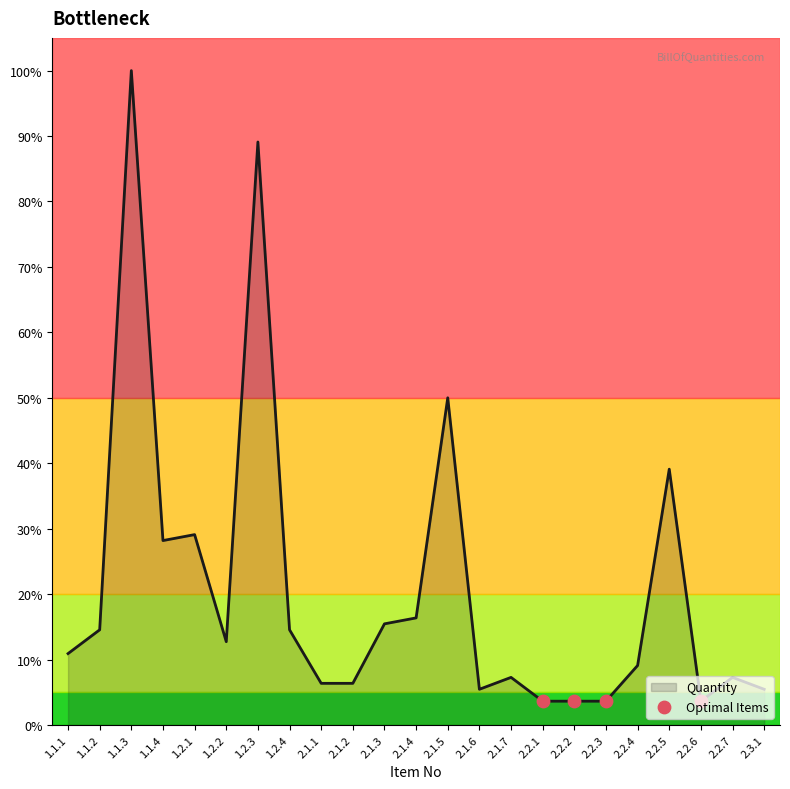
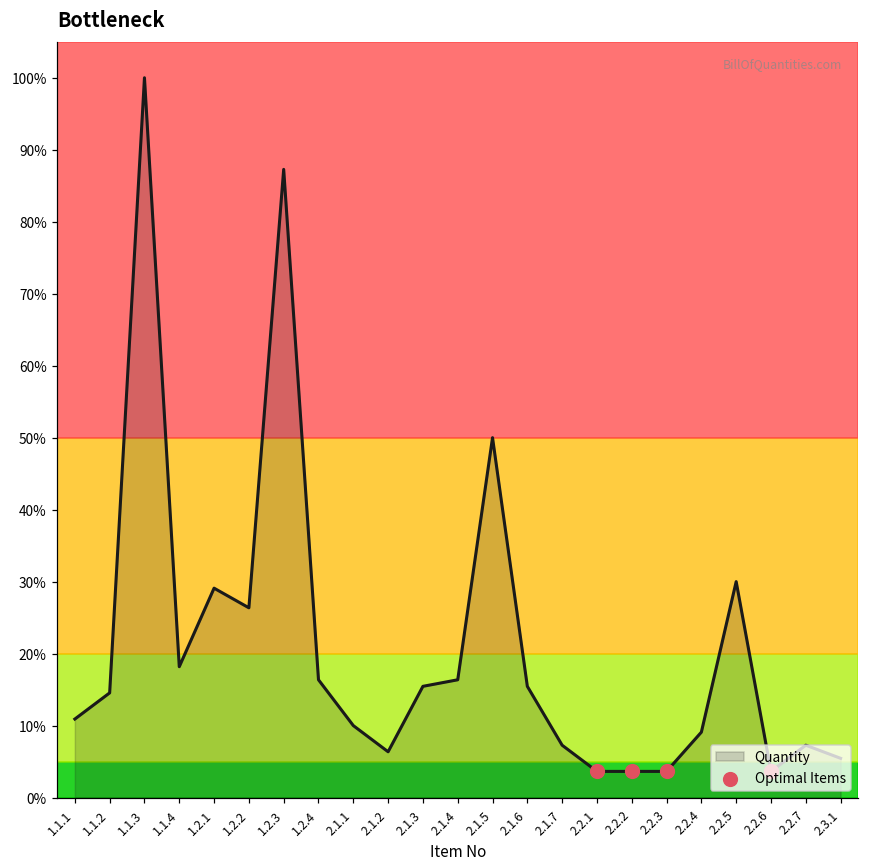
  {
    "Quantity": {
      "1.1.1": "11%",
      "1.1.2": "15%",
      "1.1.3": "100%",
-     "1.1.4": "28%",
+     "1.1.4": "18%",
      "1.2.1": "29%",
-     "1.2.2": "13%",
-     "1.2.3": "89%",
-     "1.2.4": "15%",
-     "2.1.1": "6%",
+     "1.2.2": "26%",
+     "1.2.3": "87%",
+     "1.2.4": "16%",
+     "2.1.1": "10%",
      "2.1.2": "6%",
      "2.1.3": "15%",
      "2.1.4": "16%",
      "2.1.5": "50%",
-     "2.1.6": "5%",
+     "2.1.6": "15%",
      "2.1.7": "7%",
      "2.2.4": "9%",
-     "2.2.5": "39%"
+     "2.2.5": "30%"
    }
  }
